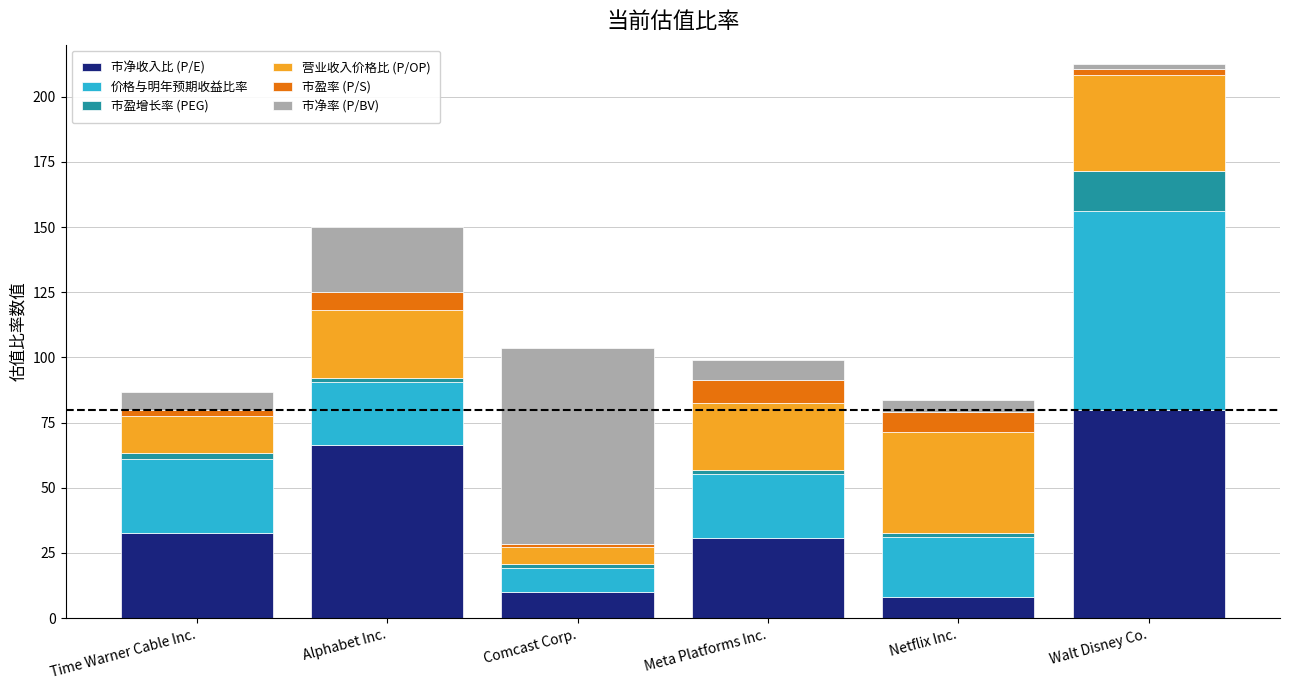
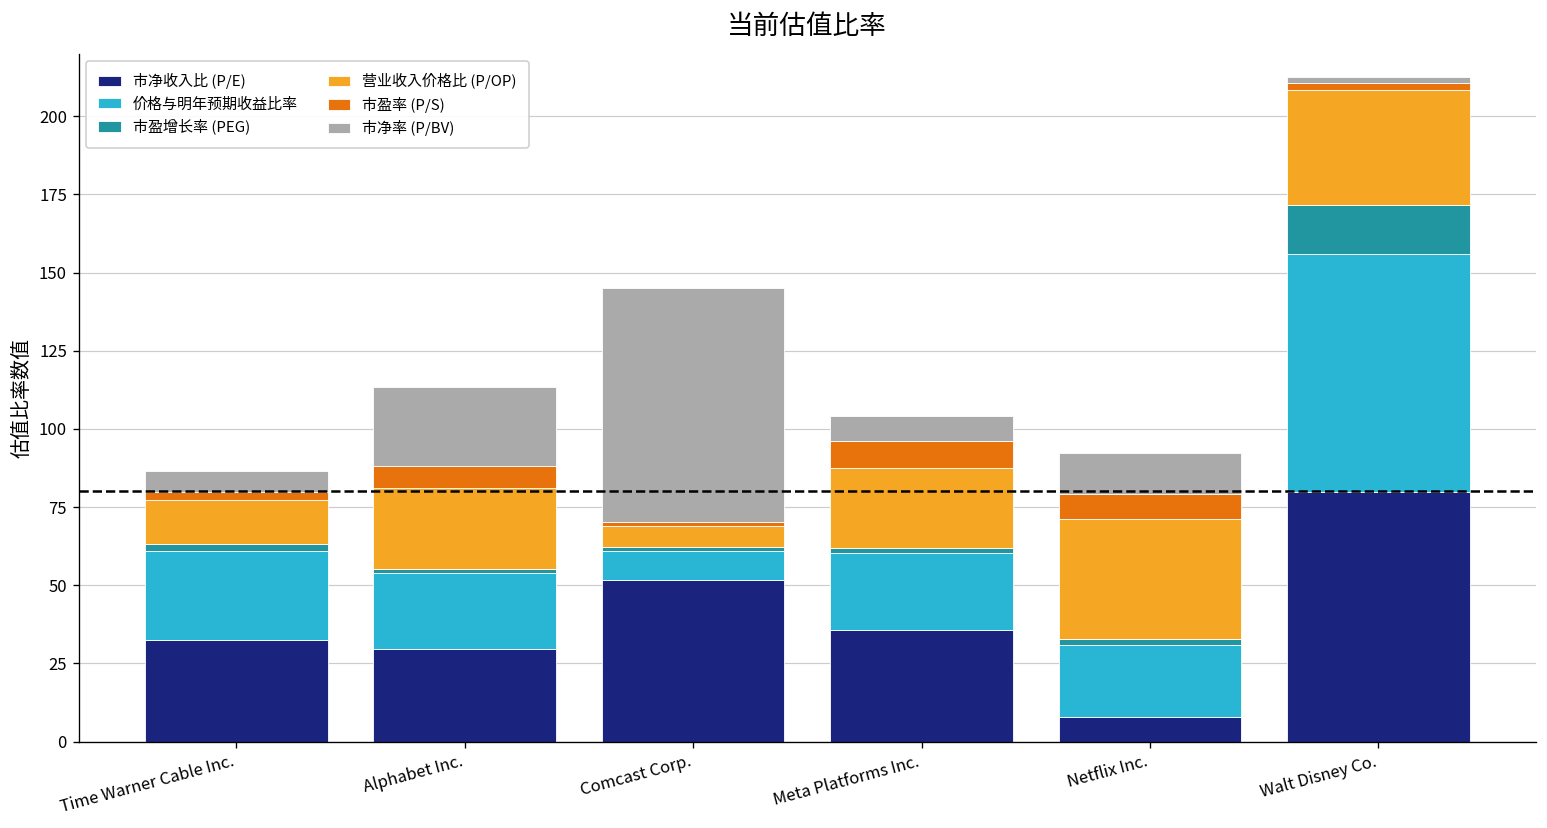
  {
    "市净收入比 (P/E)": {
      "Time Warner Cable Inc.": 33,
-     "Alphabet Inc.": 67,
-     "Comcast Corp.": 10,
-     "Meta Platforms Inc.": 31,
+     "Alphabet Inc.": 30,
+     "Comcast Corp.": 52,
+     "Meta Platforms Inc.": 36,
      "Netflix Inc.": 8,
      "Walt Disney Co.": 80
    },
    "价格与明年预期收益比率": {
      "Time Warner Cable Inc.": 28,
      "Alphabet Inc.": 24,
      "Comcast Corp.": 9,
      "Meta Platforms Inc.": 25,
      "Netflix Inc.": 23,
      "Walt Disney Co.": 76
    },
    "市盈增长率 (PEG)": {
      "Time Warner Cable Inc.": 2,
      "Alphabet Inc.": 1,
      "Comcast Corp.": 1,
      "Meta Platforms Inc.": 1,
      "Netflix Inc.": 2,
      "Walt Disney Co.": 15
    },
    "市净率 (P/BV)": {
      "Time Warner Cable Inc.": 7,
      "Alphabet Inc.": 25,
      "Comcast Corp.": 75,
      "Meta Platforms Inc.": 8,
-     "Netflix Inc.": 4,
+     "Netflix Inc.": 13,
      "Walt Disney Co.": 2
    }
  }
